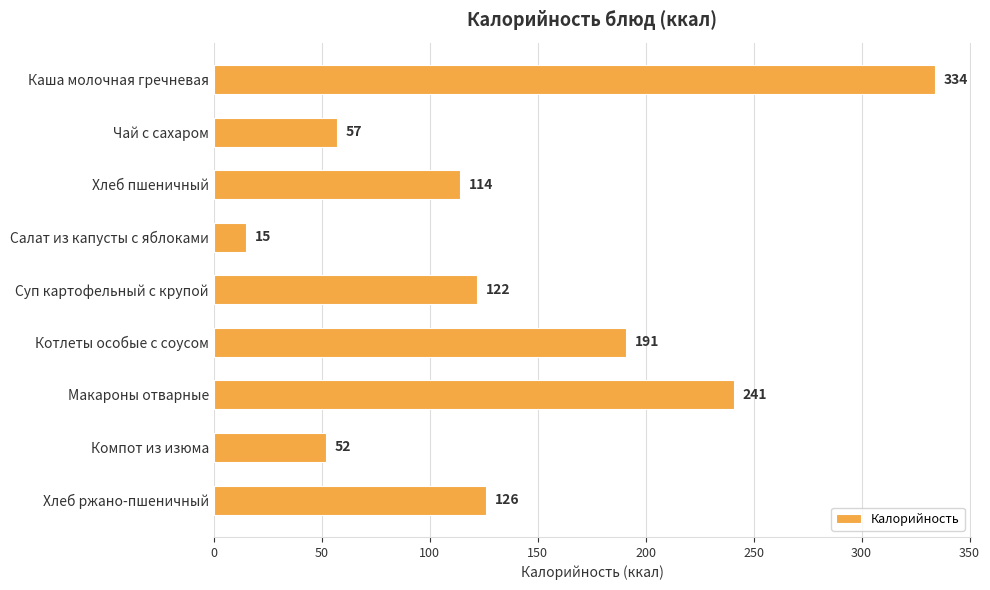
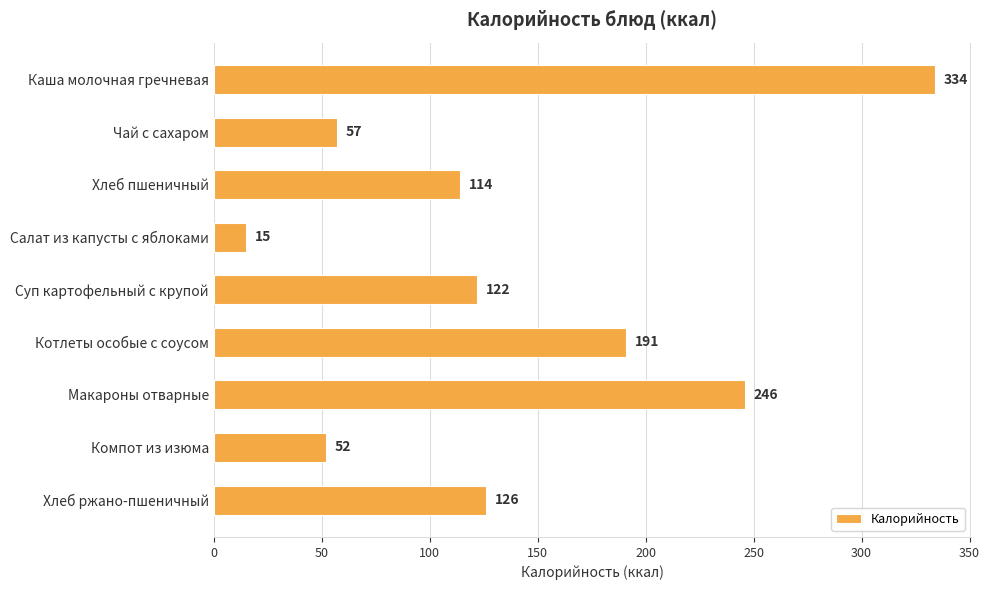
  {
    "Каша молочная гречневая": 334,
    "Чай с сахаром": 57,
    "Хлеб пшеничный": 114,
    "Салат из капусты с яблоками": 15,
    "Суп картофельный с крупой": 122,
    "Котлеты особые с соусом": 191,
-   "Макароны отварные": 241,
+   "Макароны отварные": 246,
    "Компот из изюма": 52,
    "Хлеб ржано-пшеничный": 126
  }
